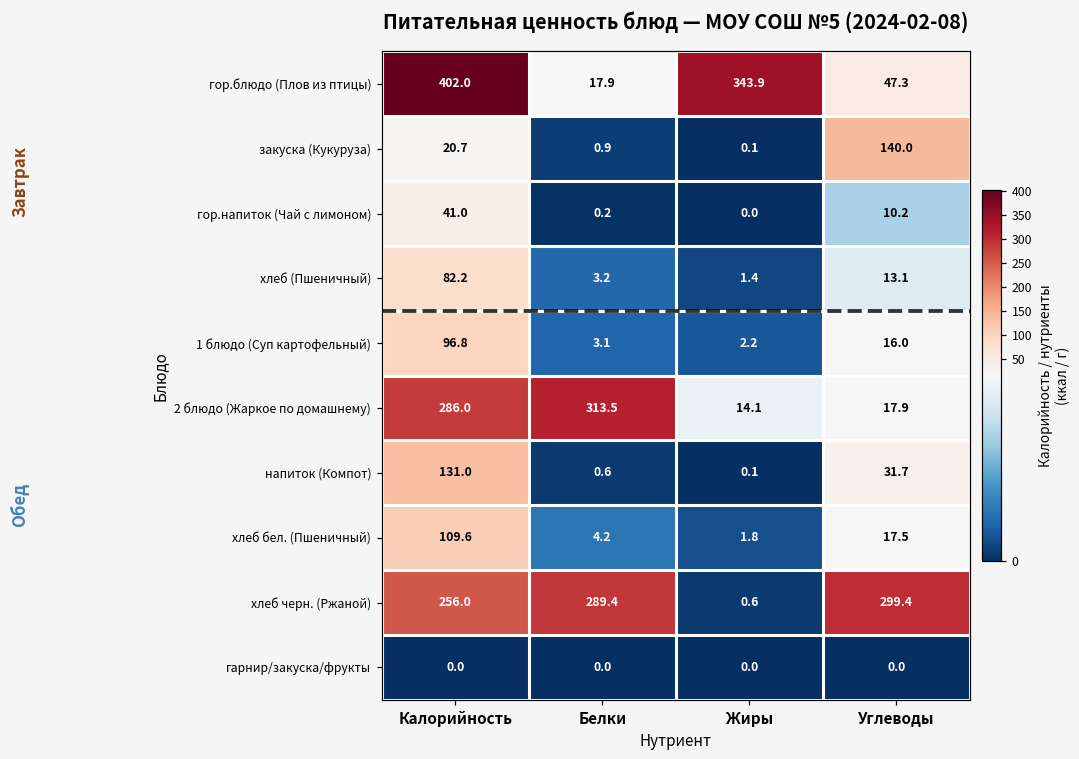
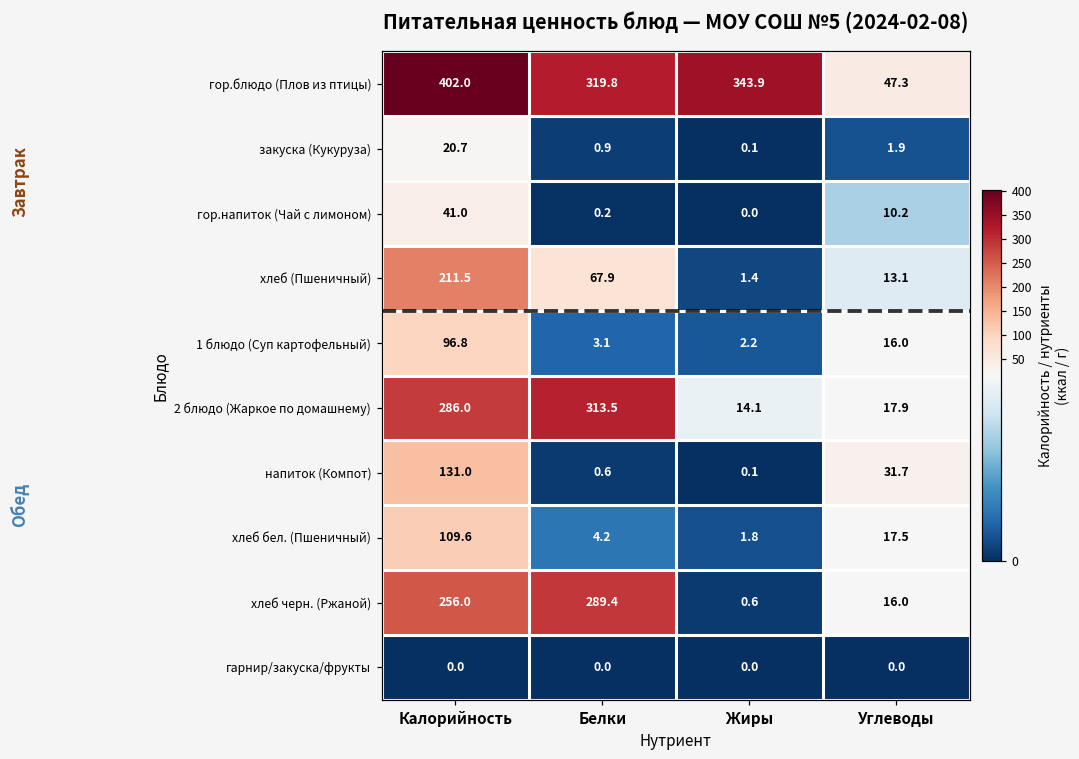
  {
    "гор.блюдо (Плов из птицы)": {
      "Калорийность": 402.0,
-     "Белки": 17.9,
+     "Белки": 319.8,
      "Жиры": 343.9,
      "Углеводы": 47.3
    },
    "закуска (Кукуруза)": {
      "Калорийность": 20.7,
      "Белки": 0.9,
      "Жиры": 0.1,
-     "Углеводы": 140.0
+     "Углеводы": 1.9
    },
    "гор.напиток (Чай с лимоном)": {
      "Калорийность": 41.0,
      "Белки": 0.2,
      "Жиры": 0.0,
      "Углеводы": 10.2
    },
    "хлеб (Пшеничный)": {
-     "Калорийность": 82.2,
-     "Белки": 3.2,
+     "Калорийность": 211.5,
+     "Белки": 67.9,
      "Жиры": 1.4,
      "Углеводы": 13.1
    },
    "1 блюдо (Суп картофельный)": {
      "Калорийность": 96.8,
      "Белки": 3.1,
      "Жиры": 2.2,
      "Углеводы": 16.0
    },
    "2 блюдо (Жаркое по домашнему)": {
      "Калорийность": 286.0,
      "Белки": 313.5,
      "Жиры": 14.1,
      "Углеводы": 17.9
    },
    "напиток (Компот)": {
      "Калорийность": 131.0,
      "Белки": 0.6,
      "Жиры": 0.1,
      "Углеводы": 31.7
    },
    "хлеб бел. (Пшеничный)": {
      "Калорийность": 109.6,
      "Белки": 4.2,
      "Жиры": 1.8,
      "Углеводы": 17.5
    },
    "хлеб черн. (Ржаной)": {
      "Калорийность": 256.0,
      "Белки": 289.4,
      "Жиры": 0.6,
-     "Углеводы": 299.4
+     "Углеводы": 16.0
    },
    "гарнир/закуска/фрукты": {
      "Калорийность": 0.0,
      "Белки": 0.0,
      "Жиры": 0.0,
      "Углеводы": 0.0
    }
  }
